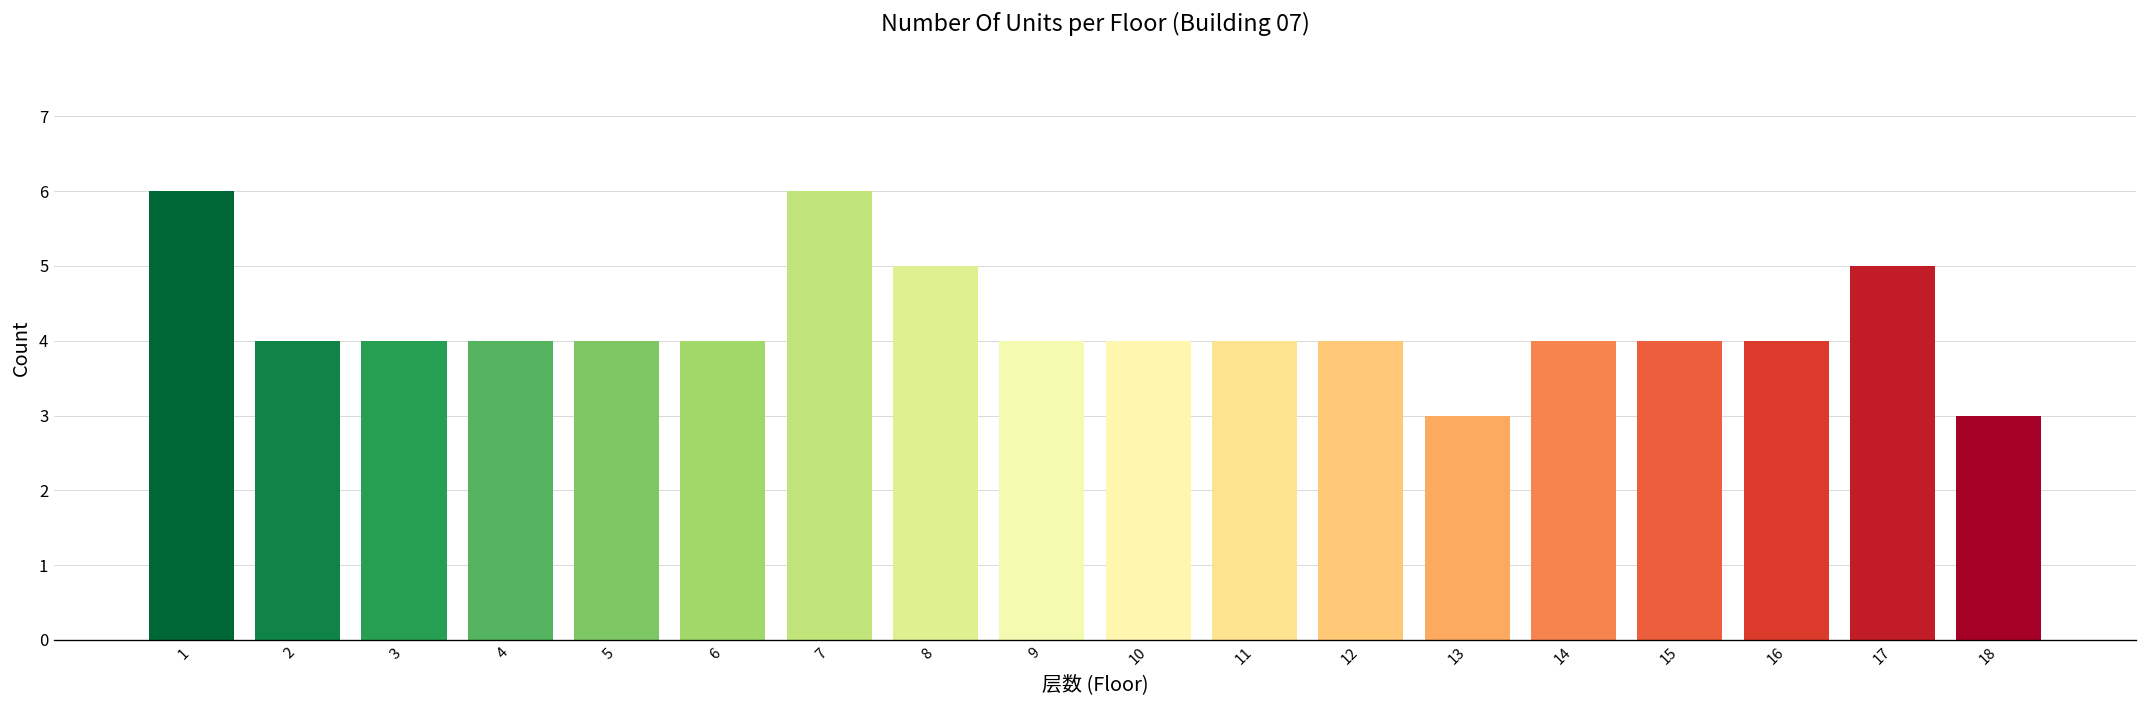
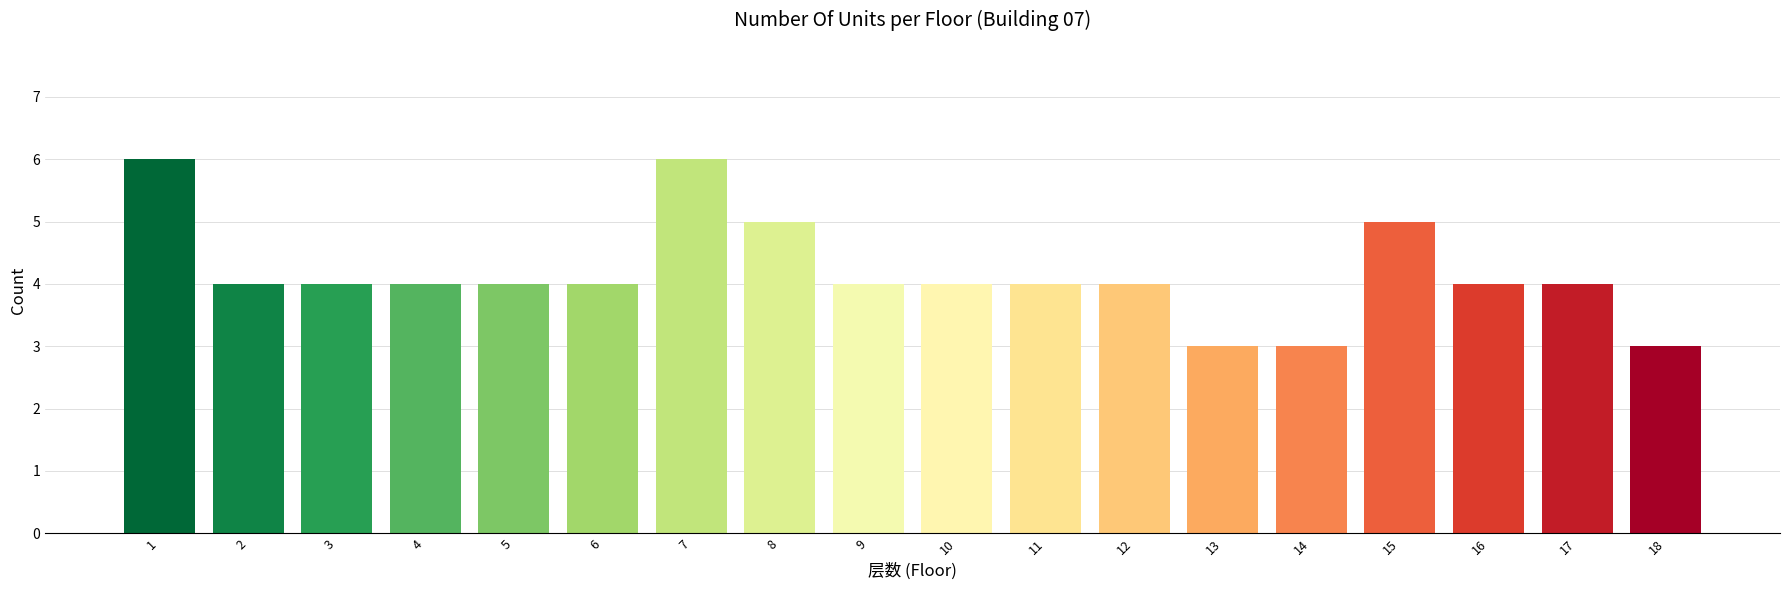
  {
    "1": 6,
    "2": 4,
    "3": 4,
    "4": 4,
    "5": 4,
    "6": 4,
    "7": 6,
    "8": 5,
    "9": 4,
    "10": 4,
    "11": 4,
    "12": 4,
    "13": 3,
-   "14": 4,
-   "15": 4,
+   "14": 3,
+   "15": 5,
    "16": 4,
-   "17": 5,
+   "17": 4,
    "18": 3
  }
